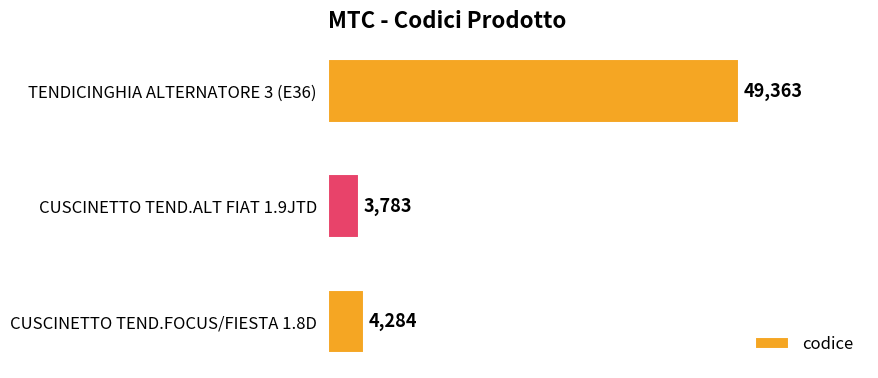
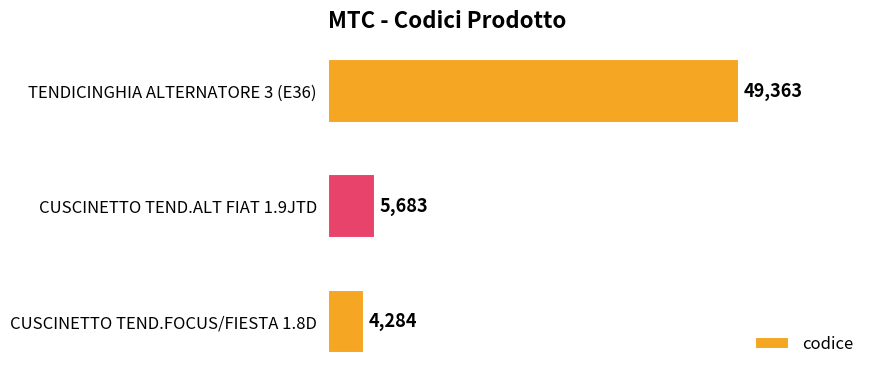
  {
    "TENDICINGHIA ALTERNATORE 3 (E36)": "49,363",
-   "CUSCINETTO TEND.ALT FIAT 1.9JTD": "3,783",
+   "CUSCINETTO TEND.ALT FIAT 1.9JTD": "5,683",
    "CUSCINETTO TEND.FOCUS/FIESTA 1.8D": "4,284"
  }
